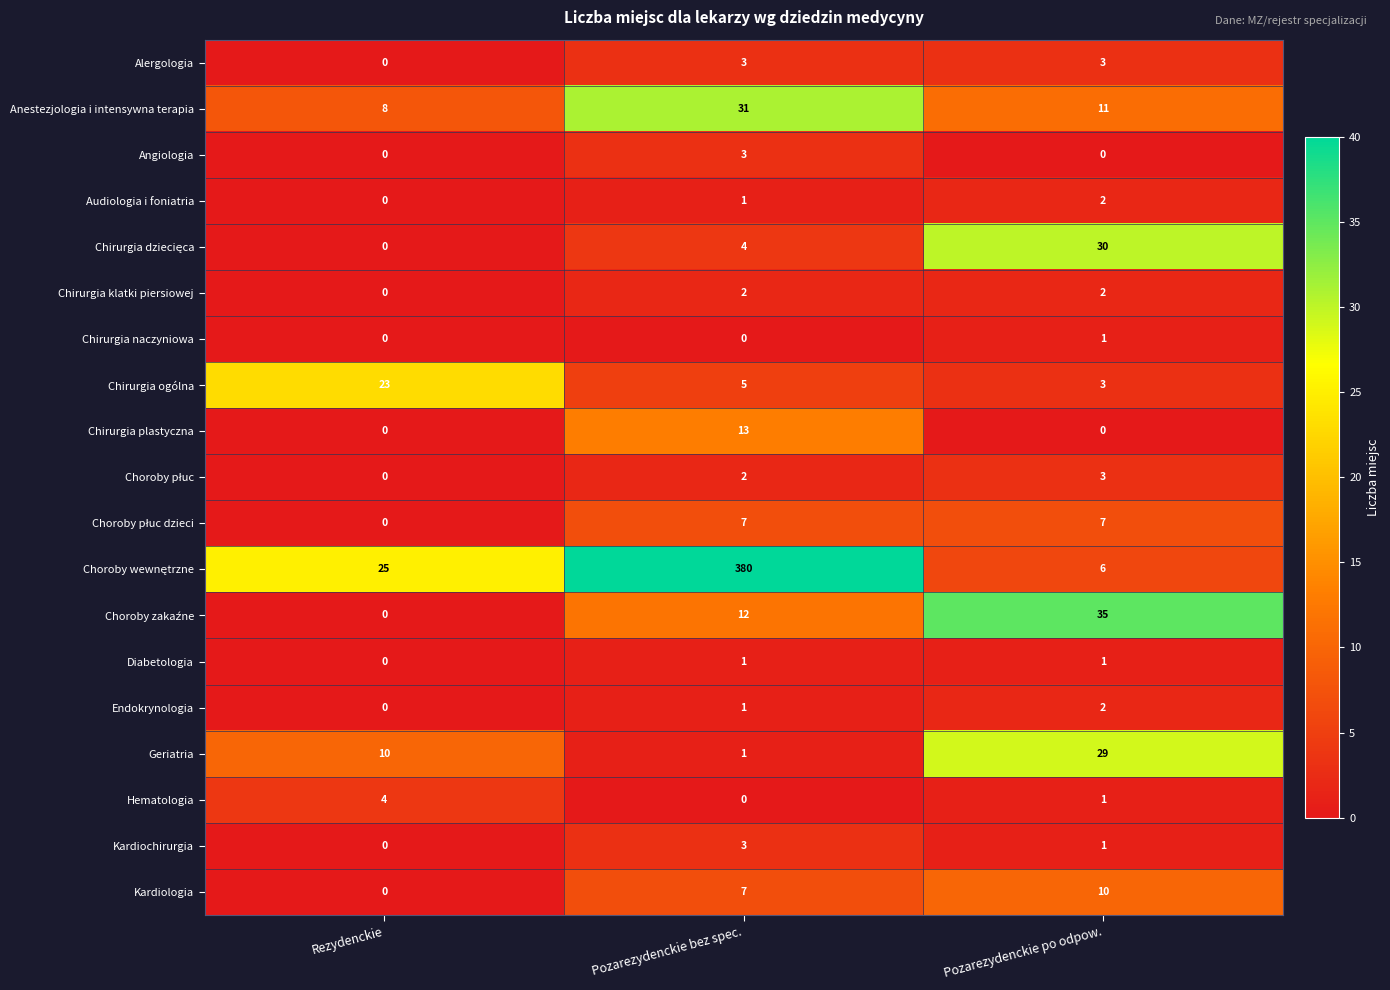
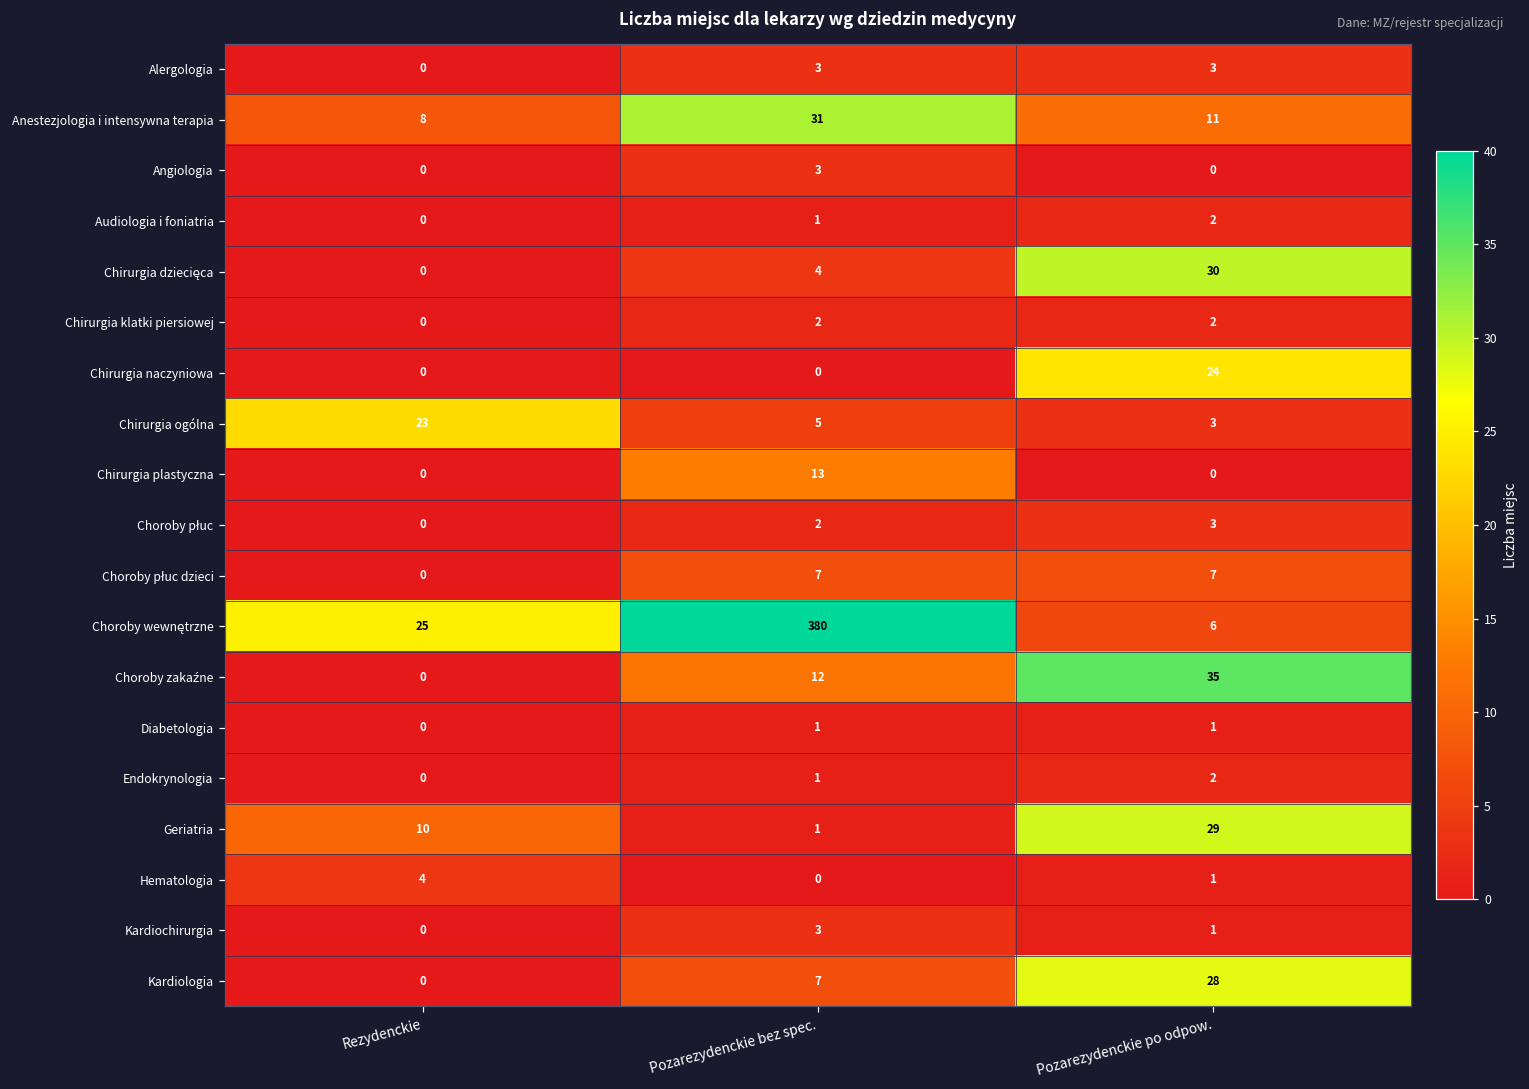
  {
    "Alergologia": {
      "Rezydenckie": 0,
      "Pozarezydenckie bez spec.": 3,
      "Pozarezydenckie po odpow.": 3
    },
    "Anestezjologia i intensywna terapia": {
      "Rezydenckie": 8,
      "Pozarezydenckie bez spec.": 31,
      "Pozarezydenckie po odpow.": 11
    },
    "Angiologia": {
      "Rezydenckie": 0,
      "Pozarezydenckie bez spec.": 3,
      "Pozarezydenckie po odpow.": 0
    },
    "Audiologia i foniatria": {
      "Rezydenckie": 0,
      "Pozarezydenckie bez spec.": 1,
      "Pozarezydenckie po odpow.": 2
    },
    "Chirurgia dziecięca": {
      "Rezydenckie": 0,
      "Pozarezydenckie bez spec.": 4,
      "Pozarezydenckie po odpow.": 30
    },
    "Chirurgia klatki piersiowej": {
      "Rezydenckie": 0,
      "Pozarezydenckie bez spec.": 2,
      "Pozarezydenckie po odpow.": 2
    },
    "Chirurgia naczyniowa": {
      "Rezydenckie": 0,
      "Pozarezydenckie bez spec.": 0,
-     "Pozarezydenckie po odpow.": 1
+     "Pozarezydenckie po odpow.": 24
    },
    "Chirurgia ogólna": {
      "Rezydenckie": 23,
      "Pozarezydenckie bez spec.": 5,
      "Pozarezydenckie po odpow.": 3
    },
    "Chirurgia plastyczna": {
      "Rezydenckie": 0,
      "Pozarezydenckie bez spec.": 13,
      "Pozarezydenckie po odpow.": 0
    },
    "Choroby płuc": {
      "Rezydenckie": 0,
      "Pozarezydenckie bez spec.": 2,
      "Pozarezydenckie po odpow.": 3
    },
    "Choroby płuc dzieci": {
      "Rezydenckie": 0,
      "Pozarezydenckie bez spec.": 7,
      "Pozarezydenckie po odpow.": 7
    },
    "Choroby wewnętrzne": {
      "Rezydenckie": 25,
      "Pozarezydenckie bez spec.": 380,
      "Pozarezydenckie po odpow.": 6
    },
    "Choroby zakaźne": {
      "Rezydenckie": 0,
      "Pozarezydenckie bez spec.": 12,
      "Pozarezydenckie po odpow.": 35
    },
    "Diabetologia": {
      "Rezydenckie": 0,
      "Pozarezydenckie bez spec.": 1,
      "Pozarezydenckie po odpow.": 1
    },
    "Endokrynologia": {
      "Rezydenckie": 0,
      "Pozarezydenckie bez spec.": 1,
      "Pozarezydenckie po odpow.": 2
    },
    "Geriatria": {
      "Rezydenckie": 10,
      "Pozarezydenckie bez spec.": 1,
      "Pozarezydenckie po odpow.": 29
    },
    "Hematologia": {
      "Rezydenckie": 4,
      "Pozarezydenckie bez spec.": 0,
      "Pozarezydenckie po odpow.": 1
    },
    "Kardiochirurgia": {
      "Rezydenckie": 0,
      "Pozarezydenckie bez spec.": 3,
      "Pozarezydenckie po odpow.": 1
    },
    "Kardiologia": {
      "Rezydenckie": 0,
      "Pozarezydenckie bez spec.": 7,
-     "Pozarezydenckie po odpow.": 10
+     "Pozarezydenckie po odpow.": 28
    }
  }
